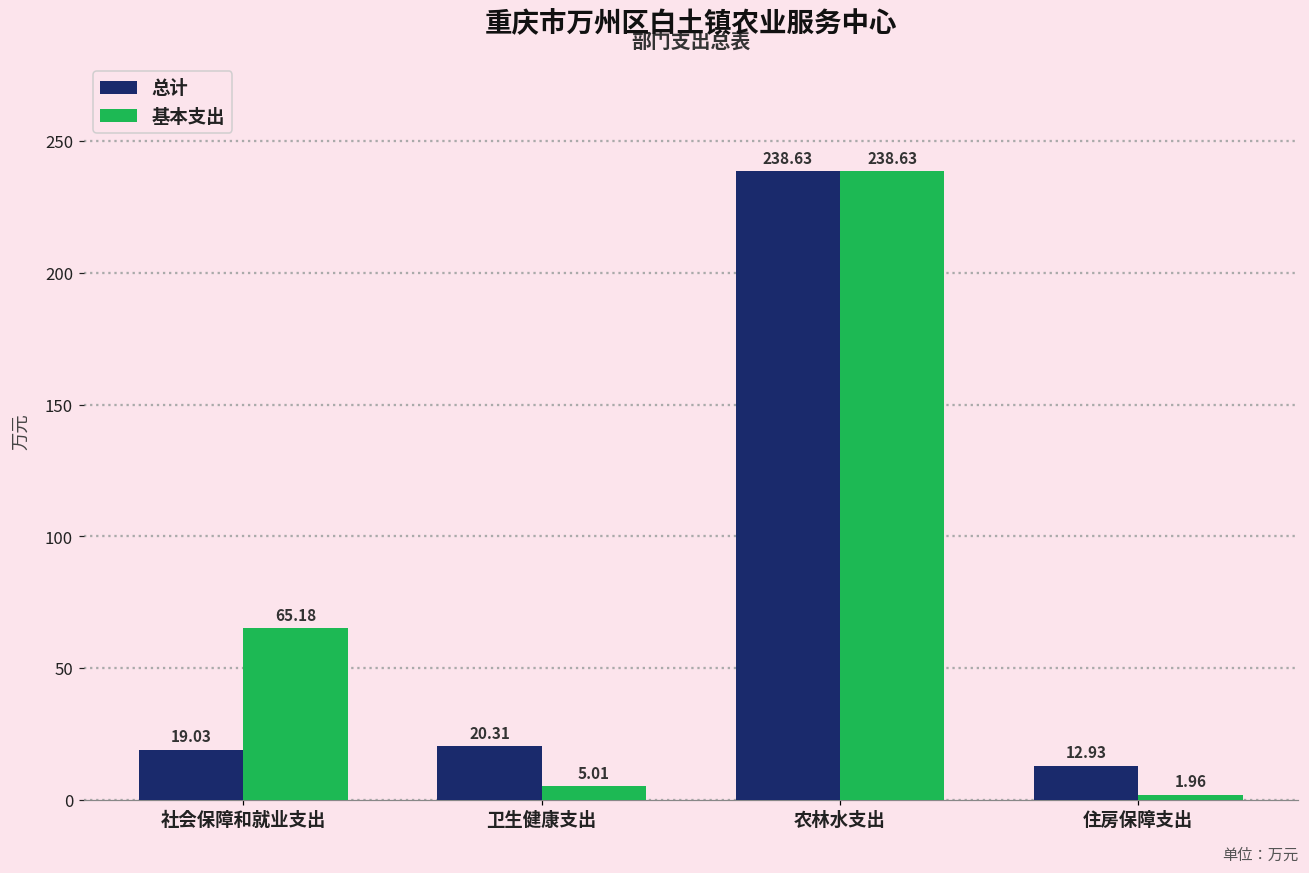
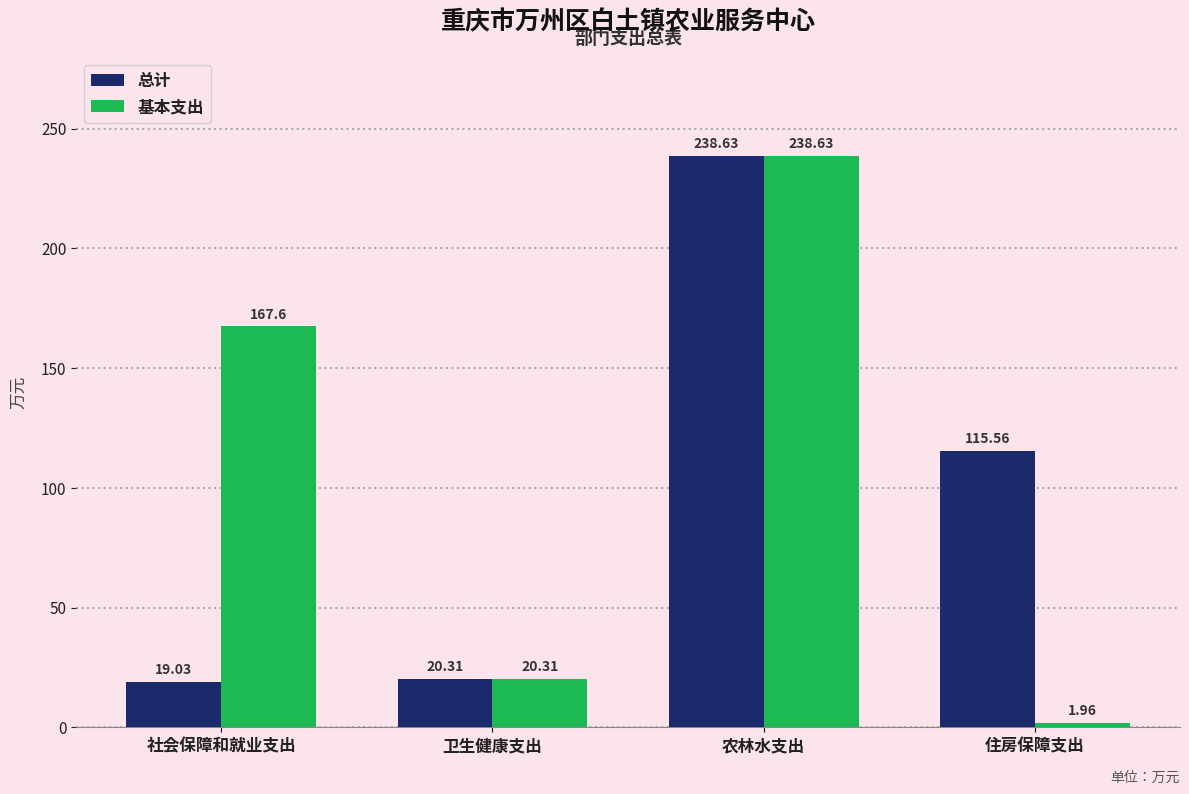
  {
    "总计": {
      "社会保障和就业支出": 19.03,
      "卫生健康支出": 20.31,
      "农林水支出": 238.63,
-     "住房保障支出": 12.93
+     "住房保障支出": 115.56
    },
    "基本支出": {
-     "社会保障和就业支出": 65.18,
-     "卫生健康支出": 5.01,
+     "社会保障和就业支出": 167.6,
+     "卫生健康支出": 20.31,
      "农林水支出": 238.63,
      "住房保障支出": 1.96
    }
  }
